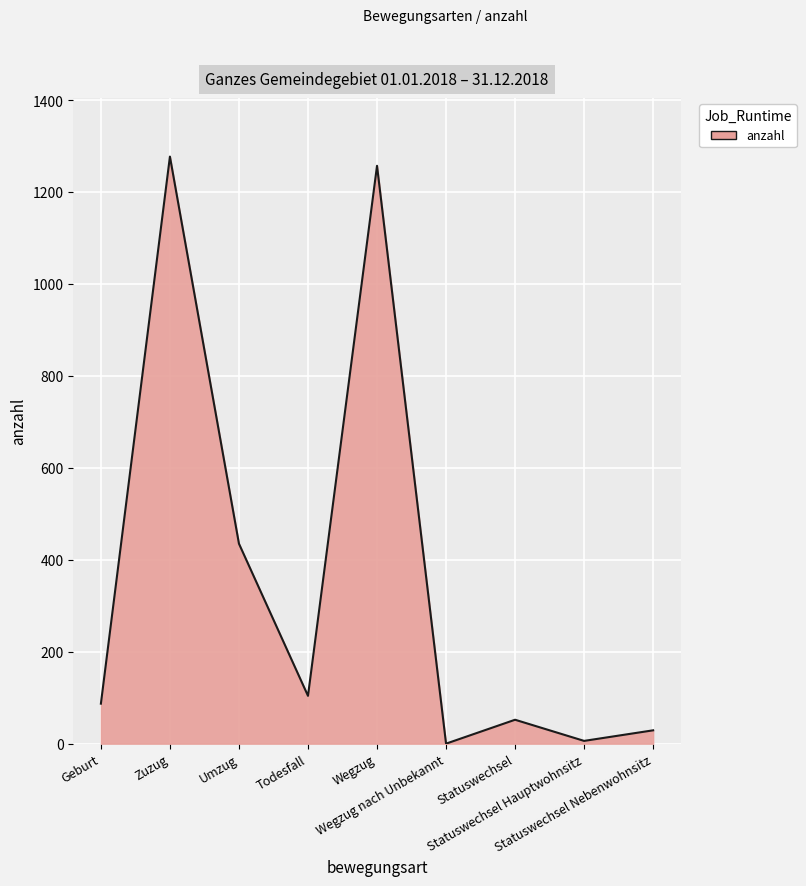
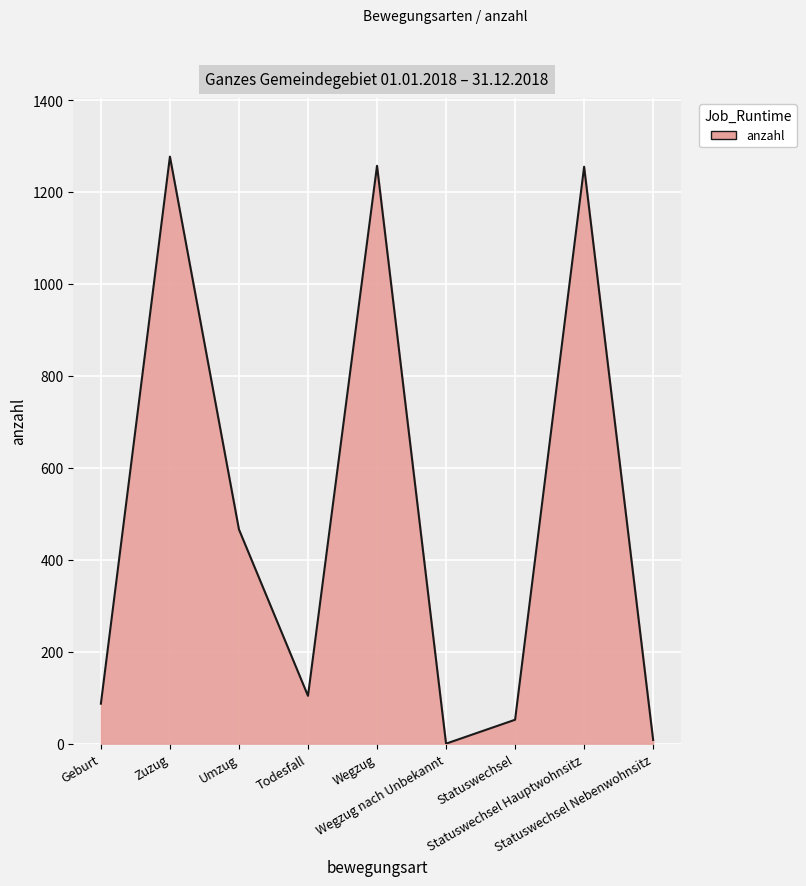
  {
    "Geburt": 90,
    "Zuzug": 1280,
-   "Umzug": 440,
+   "Umzug": 470,
    "Todesfall": 100,
    "Wegzug": 1260,
    "Wegzug nach Unbekannt": 0,
    "Statuswechsel": 50,
-   "Statuswechsel Hauptwohnsitz": 10,
-   "Statuswechsel Nebenwohnsitz": 30
+   "Statuswechsel Hauptwohnsitz": 1260,
+   "Statuswechsel Nebenwohnsitz": 10
  }
